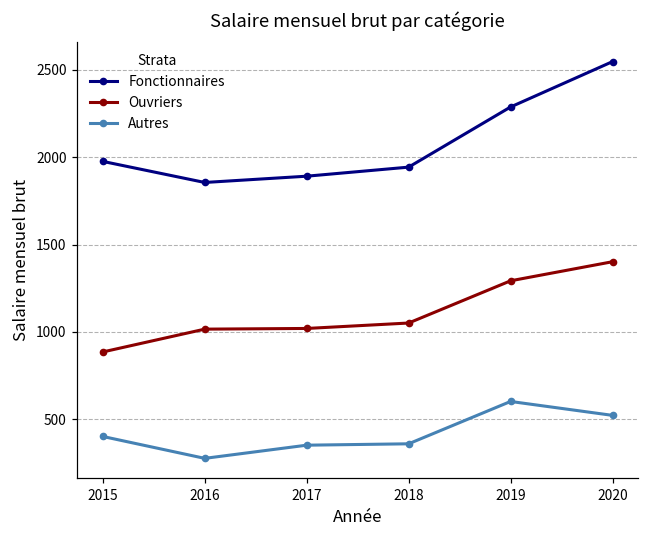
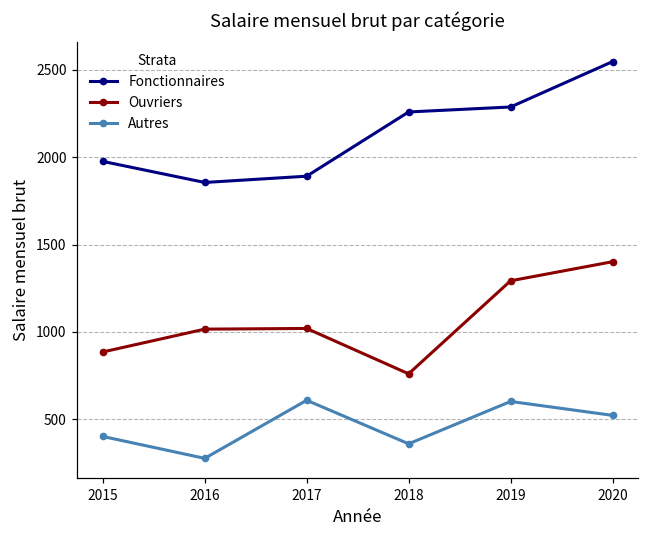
  {
    "Fonctionnaires": {
      "2015": 1980,
      "2016": 1860,
      "2017": 1890,
-     "2018": 1940,
+     "2018": 2260,
      "2019": 2290,
      "2020": 2550
    },
    "Ouvriers": {
      "2015": 890,
      "2016": 1020,
      "2017": 1020,
-     "2018": 1050,
+     "2018": 760,
      "2019": 1290,
      "2020": 1400
    },
    "Autres": {
      "2015": 400,
      "2016": 280,
-     "2017": 350,
+     "2017": 610,
      "2018": 360,
      "2019": 600,
      "2020": 520
    }
  }
